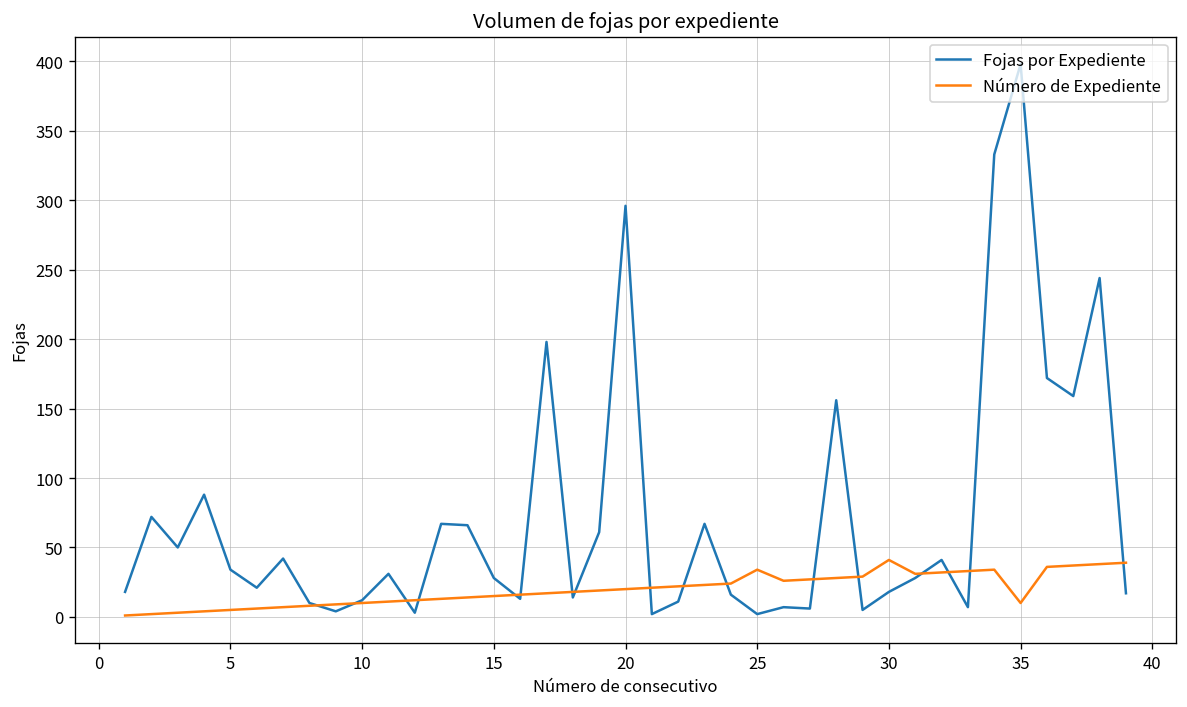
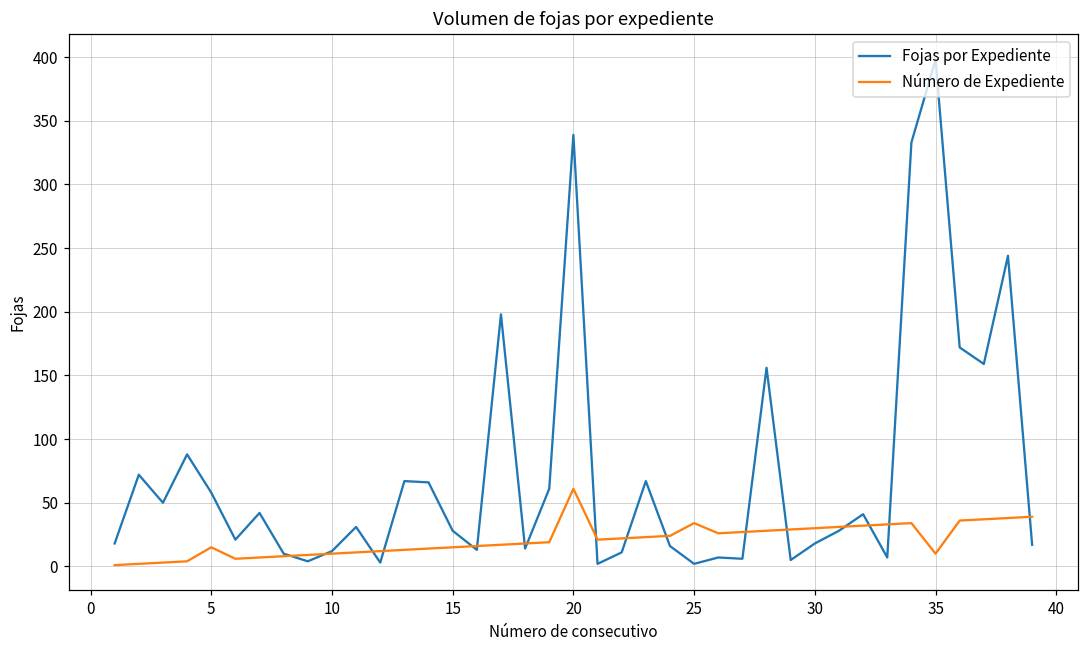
  {
    "Fojas por Expediente": {
-     "5": 34,
+     "5": 58,
      "15": 28,
-     "20": 296,
+     "20": 339,
      "25": 2,
      "30": 18
    },
    "Número de Expediente": {
-     "5": 5,
+     "5": 15,
      "15": 15,
-     "20": 20,
+     "20": 61,
      "25": 34,
-     "30": 41,
+     "30": 30,
      "35": 10
    }
  }
